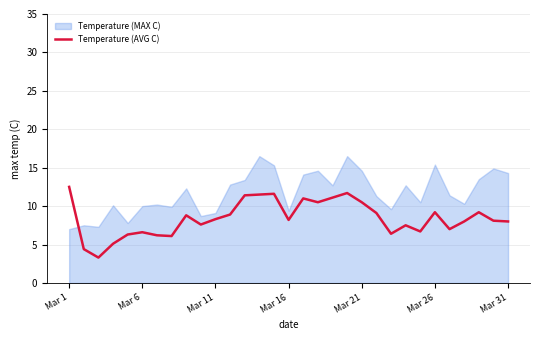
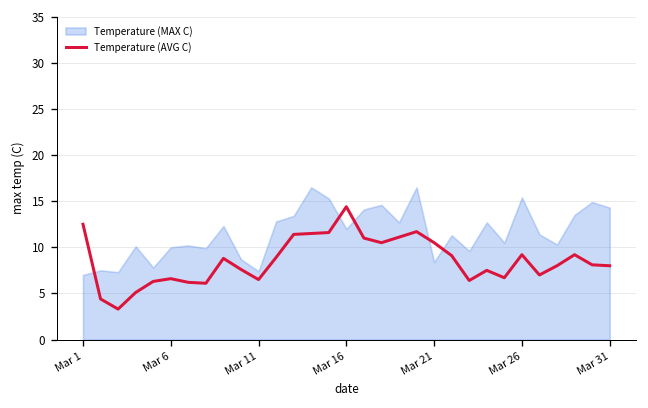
  {
    "Temperature (AVG C)": {
      "Mar 1": 13,
      "Mar 6": 7,
-     "Mar 11": 8,
-     "Mar 16": 8,
+     "Mar 11": 7,
+     "Mar 16": 14,
      "Mar 21": 11,
      "Mar 26": 9,
      "Mar 31": 8
    },
    "Temperature (MAX C)": {
      "Mar 1": 7,
      "Mar 6": 10,
-     "Mar 11": 9,
-     "Mar 16": 9,
-     "Mar 21": 15,
+     "Mar 11": 7,
+     "Mar 16": 12,
+     "Mar 21": 8,
      "Mar 26": 15,
      "Mar 31": 14
    }
  }
